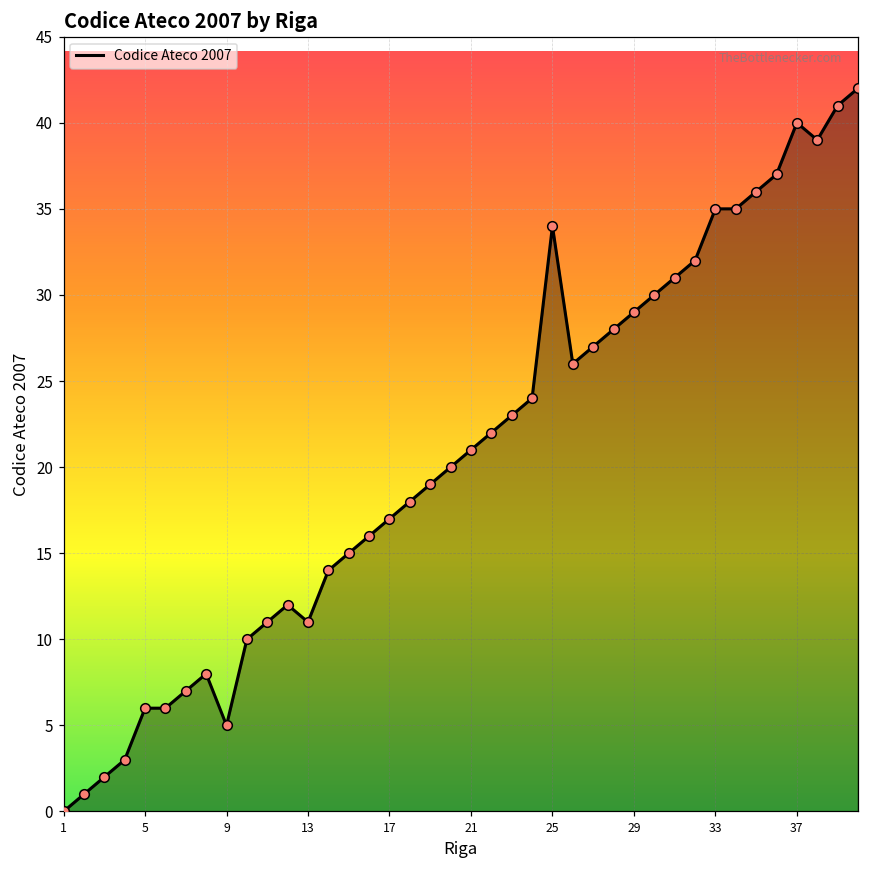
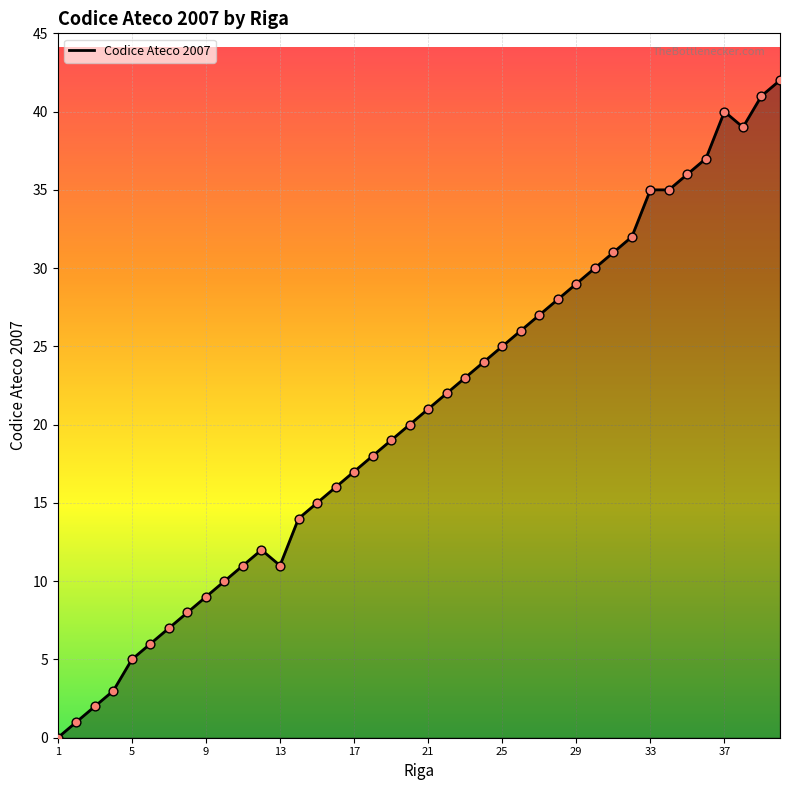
  {
    "1": 0,
-   "5": 6,
-   "9": 5,
+   "5": 5,
+   "9": 9,
    "13": 11,
    "17": 17,
    "21": 21,
-   "25": 34,
+   "25": 25,
    "29": 29,
    "33": 35,
    "37": 40
  }
